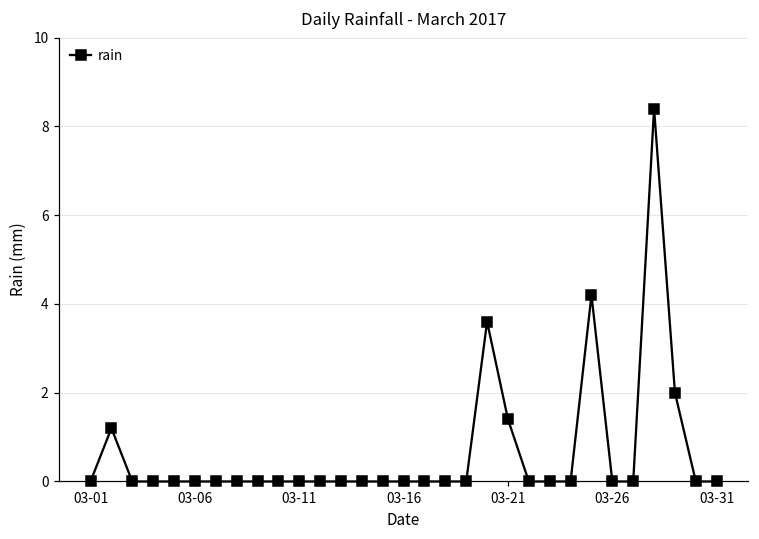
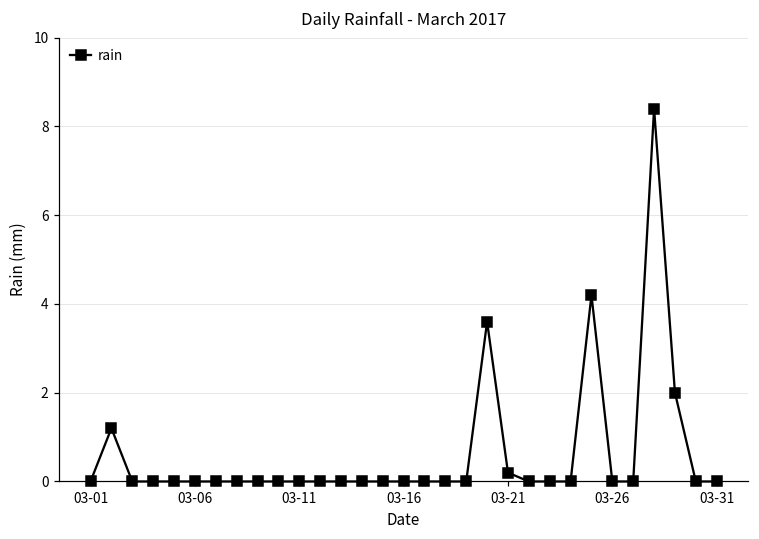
  {
    "03-01": 0.0,
    "03-06": 0.0,
    "03-11": 0.0,
    "03-16": 0.0,
-   "03-21": 1.4,
+   "03-21": 0.2,
    "03-26": 0.0,
    "03-31": 0.0
  }
